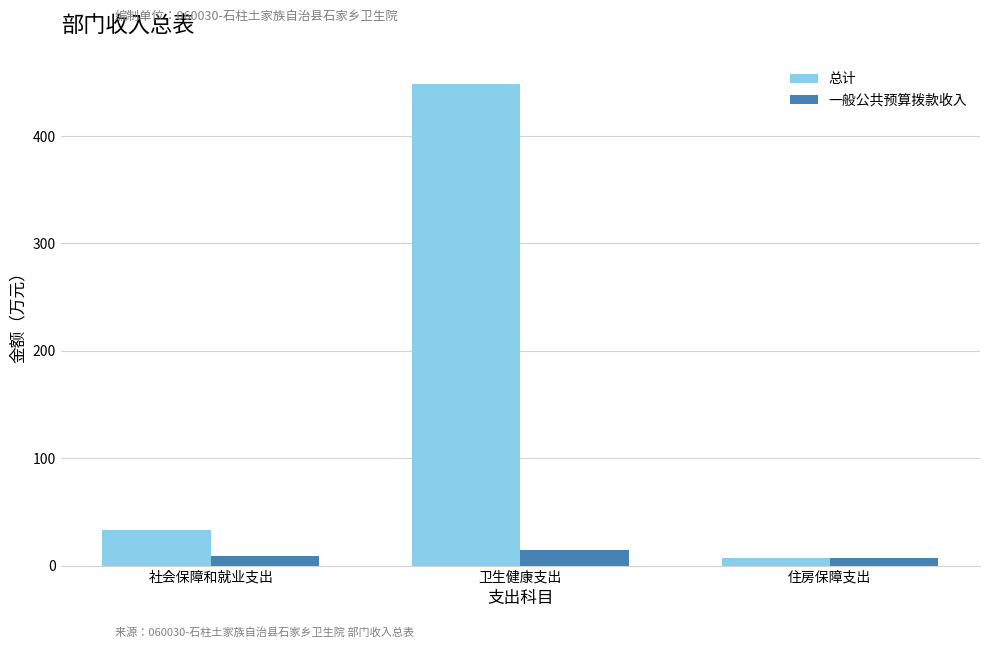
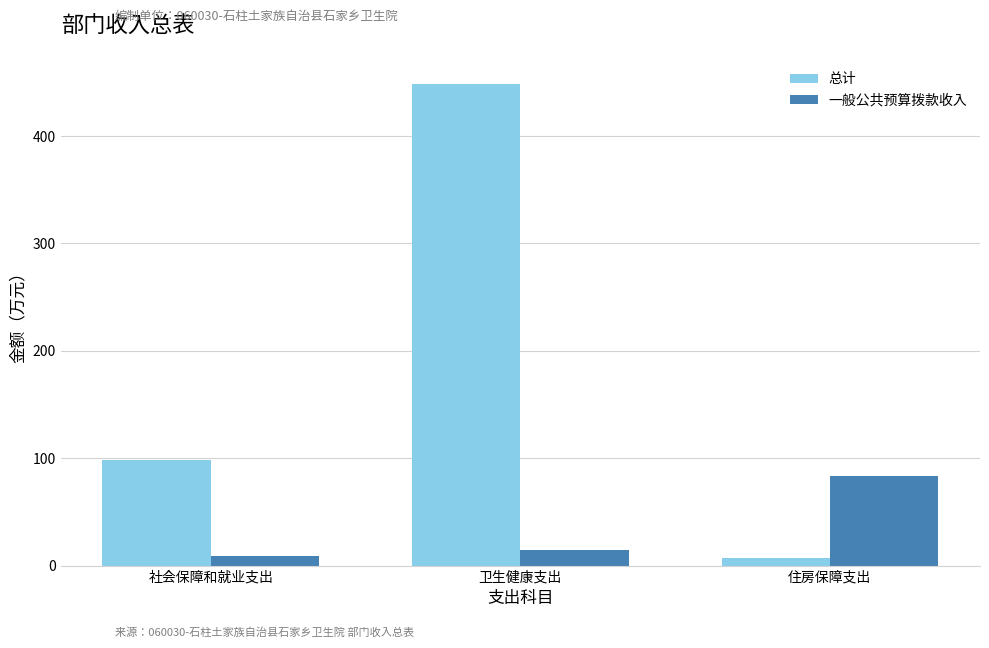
  {
    "总计": {
-     "社会保障和就业支出": 33,
+     "社会保障和就业支出": 98,
      "卫生健康支出": 449,
      "住房保障支出": 7
    },
    "一般公共预算拨款收入": {
      "社会保障和就业支出": 9,
      "卫生健康支出": 15,
-     "住房保障支出": 7
+     "住房保障支出": 84
    }
  }
